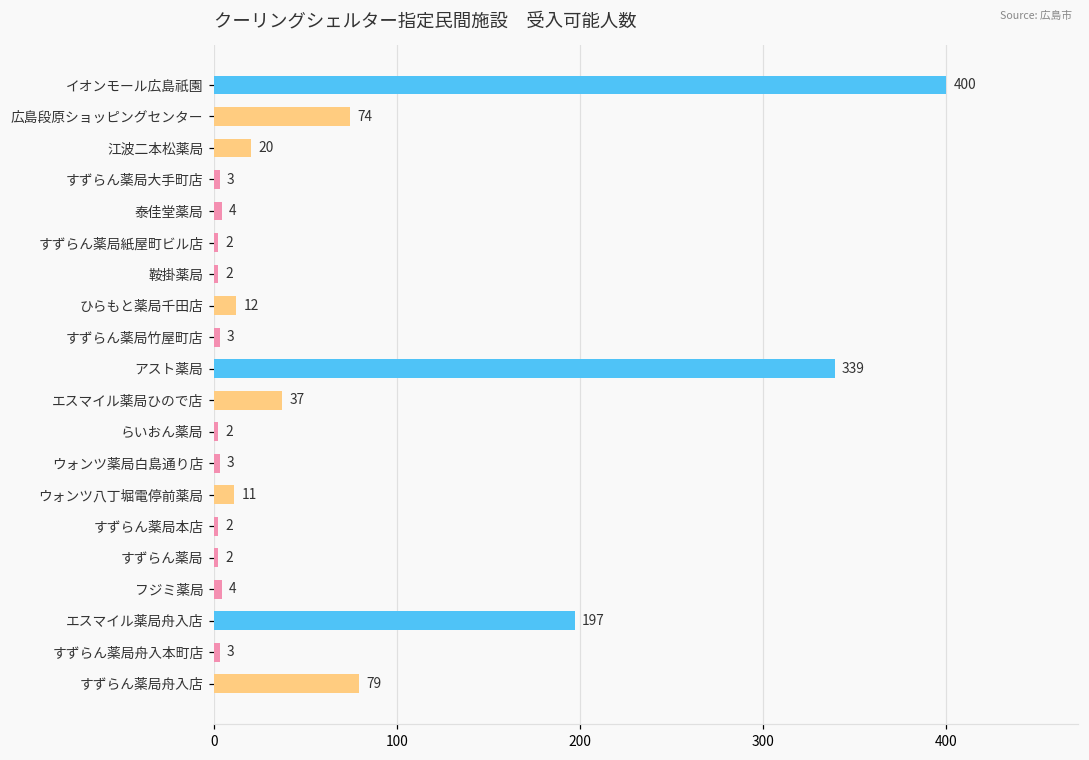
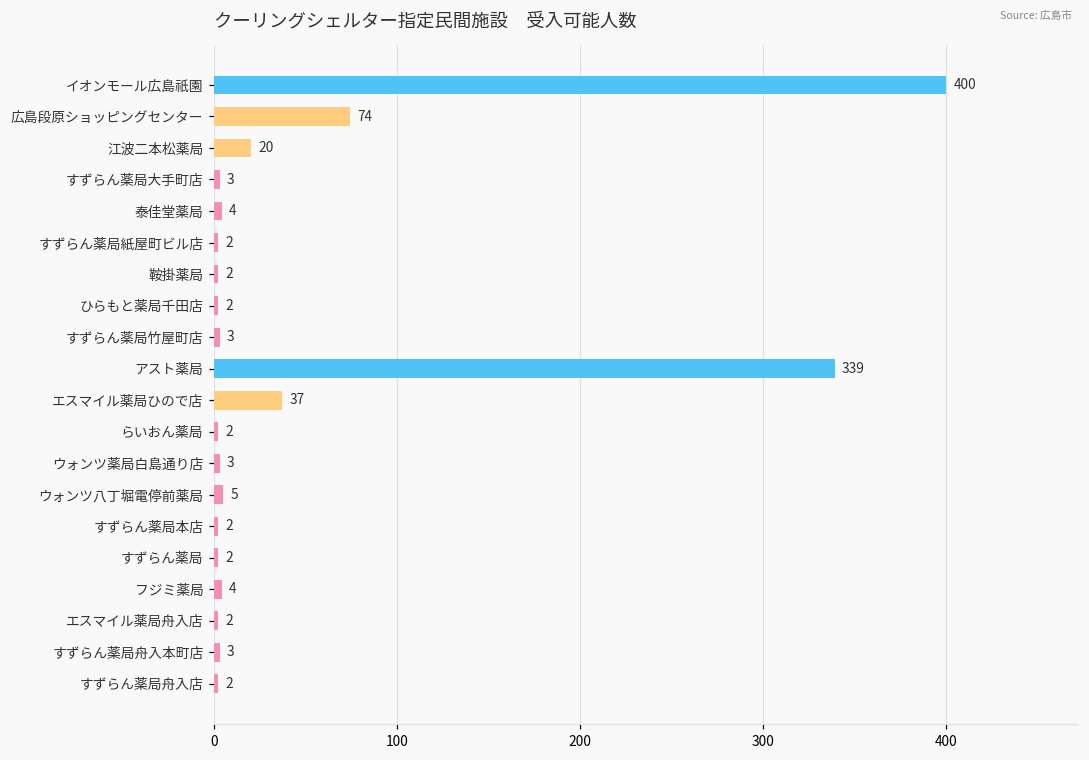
  {
    "イオンモール広島祇園": 400,
    "広島段原ショッピングセンター": 74,
    "江波二本松薬局": 20,
    "すずらん薬局大手町店": 3,
    "泰佳堂薬局": 4,
    "すずらん薬局紙屋町ビル店": 2,
    "鞍掛薬局": 2,
-   "ひらもと薬局千田店": 12,
+   "ひらもと薬局千田店": 2,
    "すずらん薬局竹屋町店": 3,
    "アスト薬局": 339,
    "エスマイル薬局ひので店": 37,
    "らいおん薬局": 2,
    "ウォンツ薬局白島通り店": 3,
-   "ウォンツ八丁堀電停前薬局": 11,
+   "ウォンツ八丁堀電停前薬局": 5,
    "すずらん薬局本店": 2,
    "すずらん薬局": 2,
    "フジミ薬局": 4,
-   "エスマイル薬局舟入店": 197,
+   "エスマイル薬局舟入店": 2,
    "すずらん薬局舟入本町店": 3,
-   "すずらん薬局舟入店": 79
+   "すずらん薬局舟入店": 2
  }
